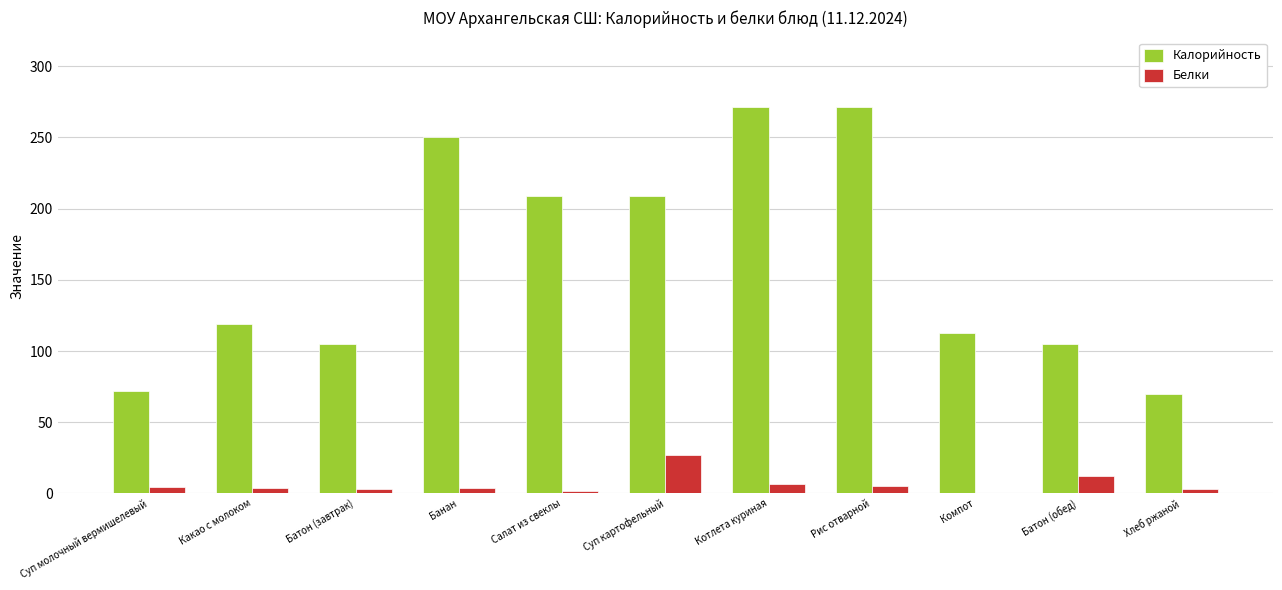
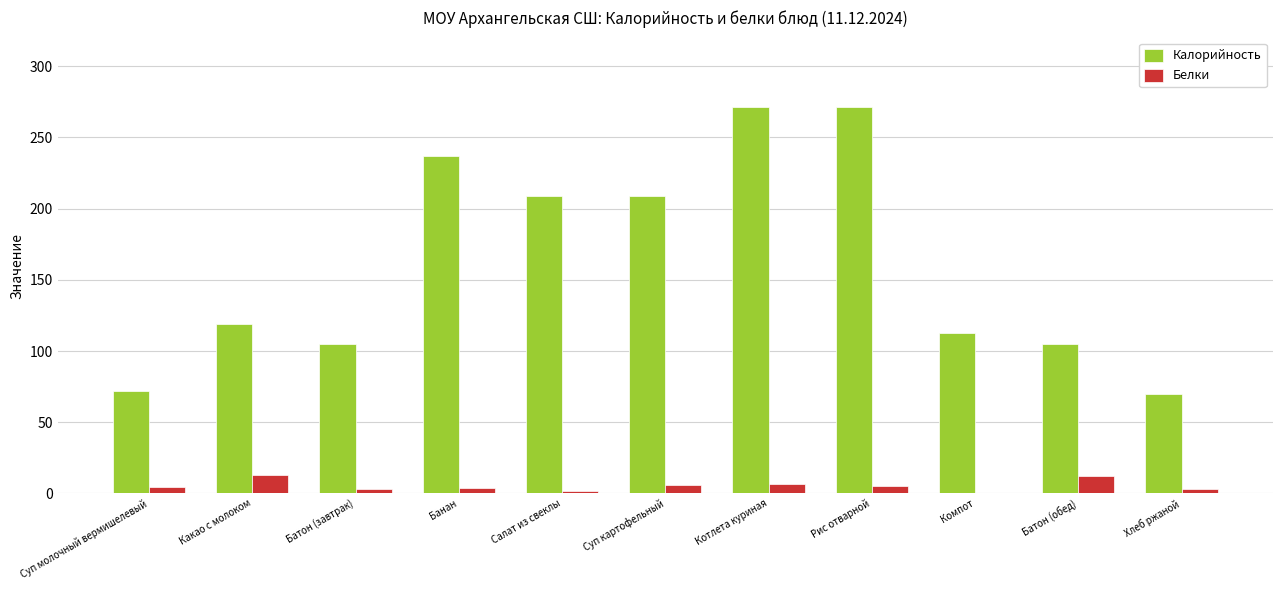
  {
    "Калорийность": {
      "Суп молочный вермишелевый": 72,
      "Какао с молоком": 119,
      "Батон (завтрак)": 105,
-     "Банан": 250,
+     "Банан": 237,
      "Салат из свеклы": 209,
      "Суп картофельный": 209,
      "Котлета куриная": 271,
      "Рис отварной": 271,
      "Компот": 113,
      "Батон (обед)": 105,
      "Хлеб ржаной": 70
    },
    "Белки": {
      "Суп молочный вермишелевый": 4,
-     "Какао с молоком": 4,
+     "Какао с молоком": 13,
      "Батон (завтрак)": 3,
      "Банан": 4,
      "Салат из свеклы": 2,
-     "Суп картофельный": 27,
+     "Суп картофельный": 6,
      "Котлета куриная": 7,
      "Рис отварной": 5,
      "Компот": 0,
      "Батон (обед)": 12,
      "Хлеб ржаной": 3
    }
  }
